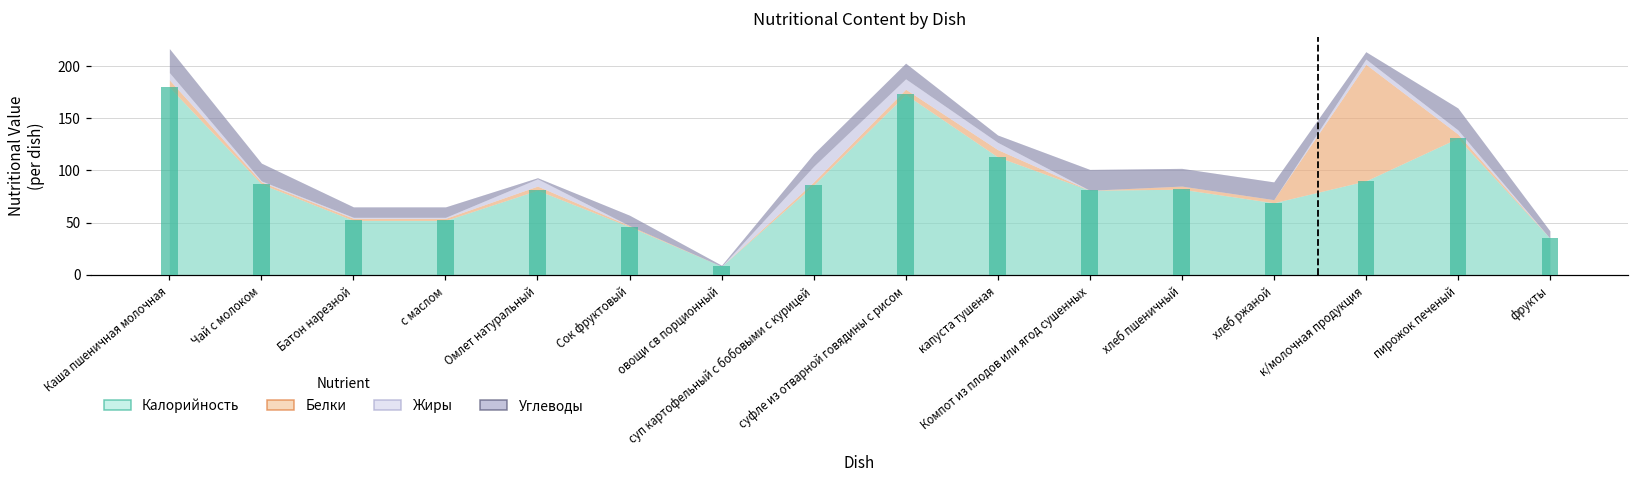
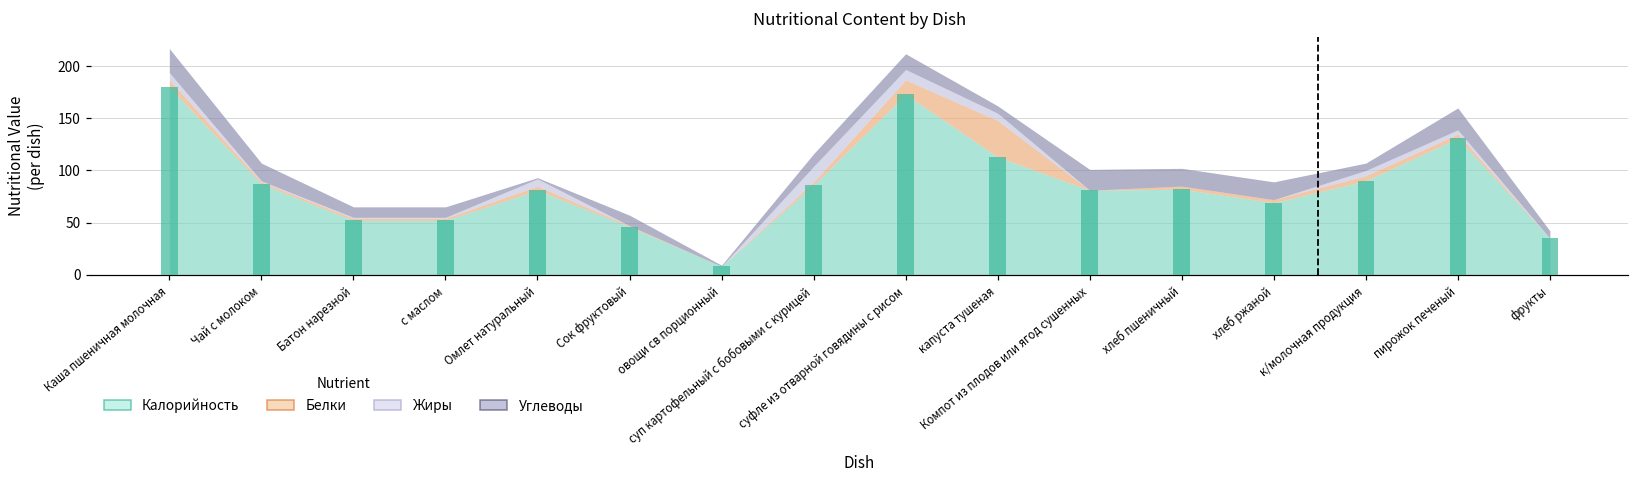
  {
    "Белки": {
      "Каша пшеничная молочная": 10,
      "Омлет натуральный": 0,
      "суп картофельный с бобовыми с курицей": 0,
-     "суфле из отварной говядины с рисом": 5,
-     "капуста тушеная": 10,
-     "к/молочная продукция": 110,
+     "суфле из отварной говядины с рисом": 14,
+     "капуста тушеная": 40,
+     "к/молочная продукция": 10,
      "пирожок печеный": 0
    }
  }
